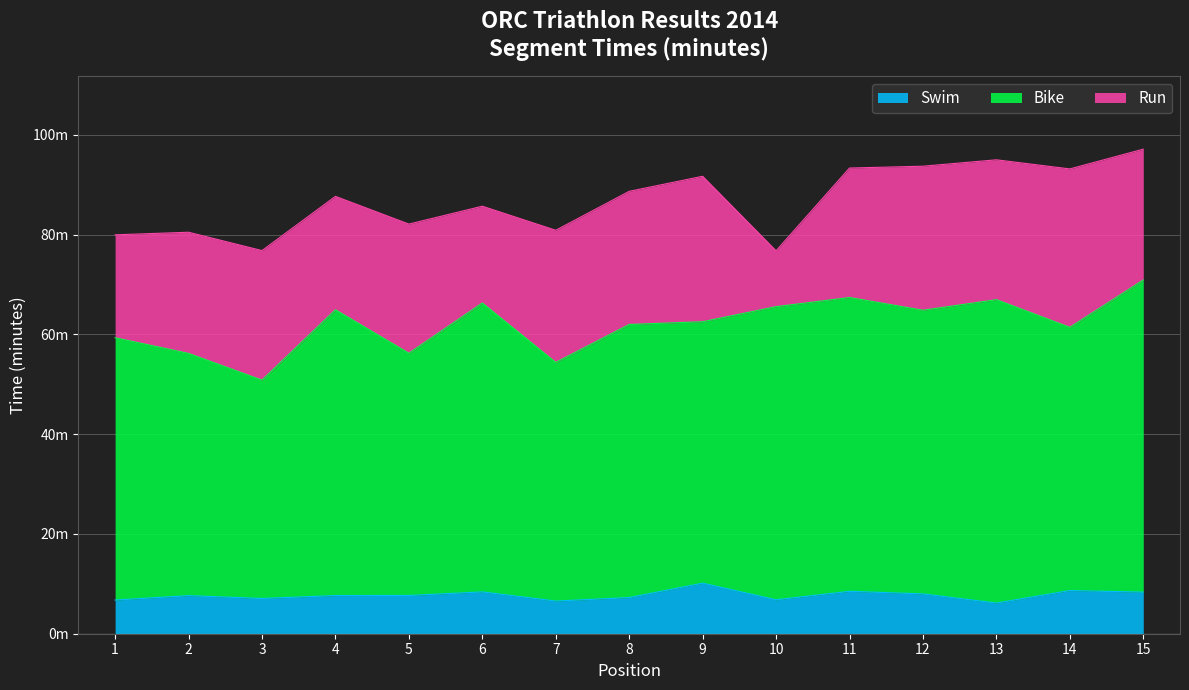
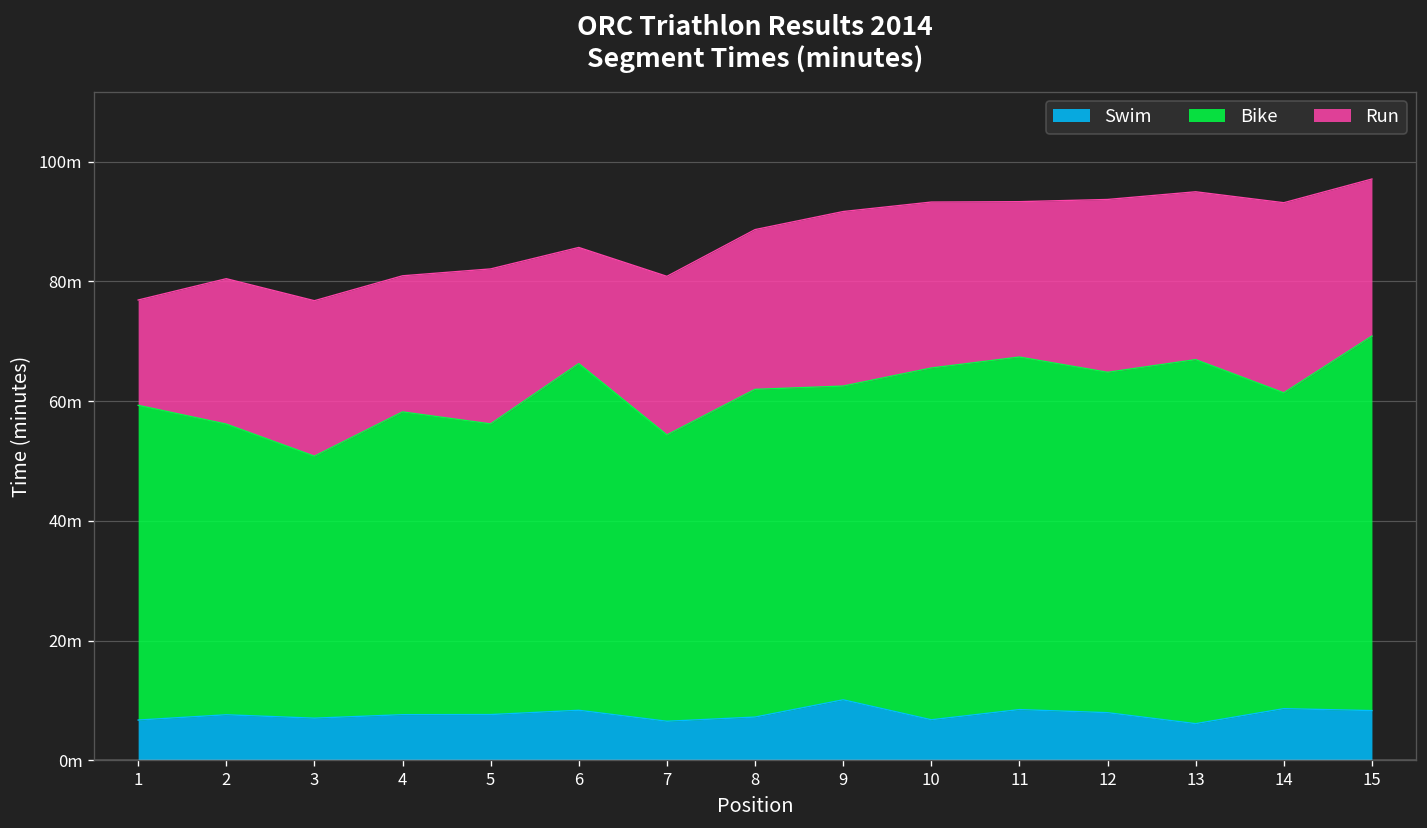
  {
    "Swim": {
      "1": "7m",
      "2": "8m",
      "3": "7m",
      "4": "8m",
      "5": "8m",
      "6": "8m",
      "7": "7m",
      "8": "7m",
      "9": "10m",
      "10": "7m",
      "11": "9m",
      "12": "8m",
      "13": "6m",
      "14": "9m",
      "15": "8m"
    },
    "Bike": {
      "1": "53m",
      "2": "49m",
      "3": "44m",
-     "4": "57m",
+     "4": "51m",
      "5": "49m",
      "6": "58m",
      "7": "48m",
      "8": "55m",
      "9": "52m",
      "10": "59m",
      "11": "59m",
      "12": "57m",
      "13": "61m",
      "14": "53m",
      "15": "63m"
    },
    "Run": {
-     "1": "21m",
+     "1": "18m",
      "2": "24m",
      "3": "26m",
      "4": "23m",
      "5": "26m",
      "6": "19m",
      "7": "26m",
      "8": "27m",
      "9": "29m",
-     "10": "11m",
+     "10": "28m",
      "11": "26m",
      "12": "29m",
      "13": "28m",
      "14": "32m",
      "15": "26m"
    }
  }
